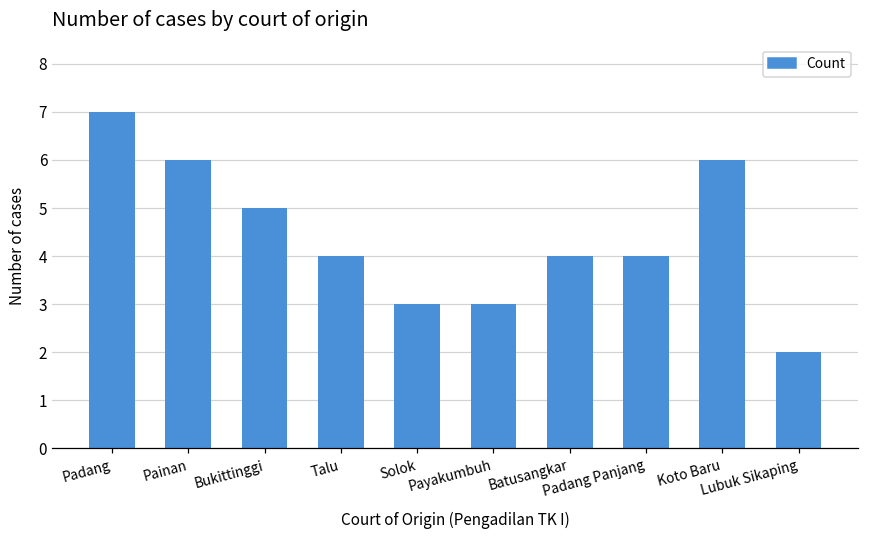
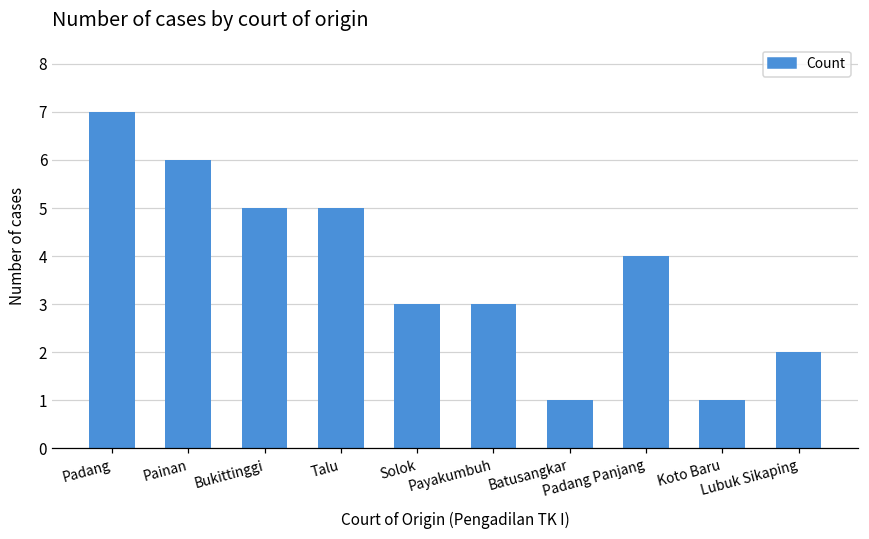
  {
    "Padang": 7,
    "Painan": 6,
    "Bukittinggi": 5,
-   "Talu": 4,
+   "Talu": 5,
    "Solok": 3,
    "Payakumbuh": 3,
-   "Batusangkar": 4,
+   "Batusangkar": 1,
    "Padang Panjang": 4,
-   "Koto Baru": 6,
+   "Koto Baru": 1,
    "Lubuk Sikaping": 2
  }
